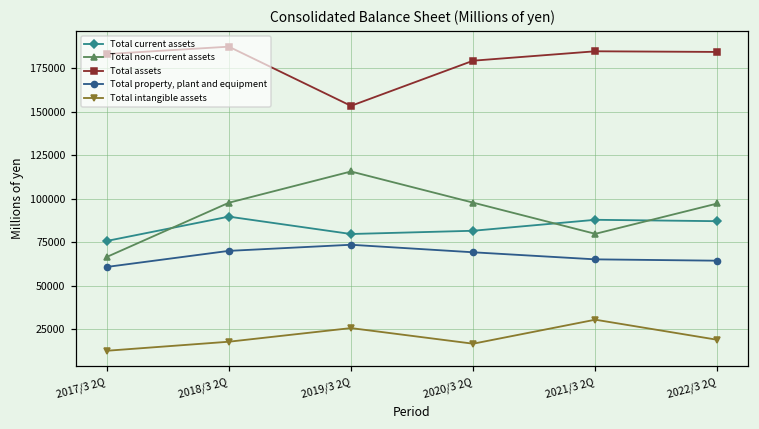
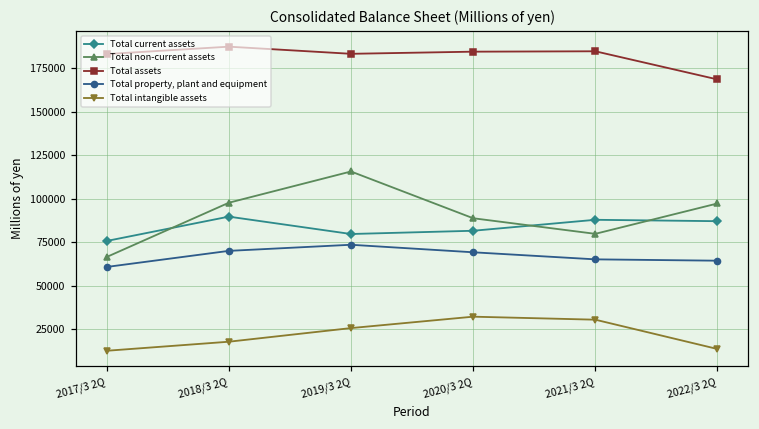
  {
    "Total non-current assets": {
      "2017/3 2Q": 67000,
      "2018/3 2Q": 98000,
      "2019/3 2Q": 116000,
-     "2020/3 2Q": 98000,
+     "2020/3 2Q": 89000,
      "2021/3 2Q": 80000,
      "2022/3 2Q": 97000
    },
    "Total assets": {
-     "2019/3 2Q": 153000,
-     "2020/3 2Q": 179000,
+     "2019/3 2Q": 183000,
+     "2020/3 2Q": 185000,
      "2021/3 2Q": 185000,
-     "2022/3 2Q": 184000
+     "2022/3 2Q": 169000
    },
    "Total intangible assets": {
      "2017/3 2Q": 13000,
      "2018/3 2Q": 18000,
      "2019/3 2Q": 26000,
-     "2020/3 2Q": 17000,
+     "2020/3 2Q": 32000,
      "2021/3 2Q": 30000,
-     "2022/3 2Q": 19000
+     "2022/3 2Q": 14000
    }
  }
